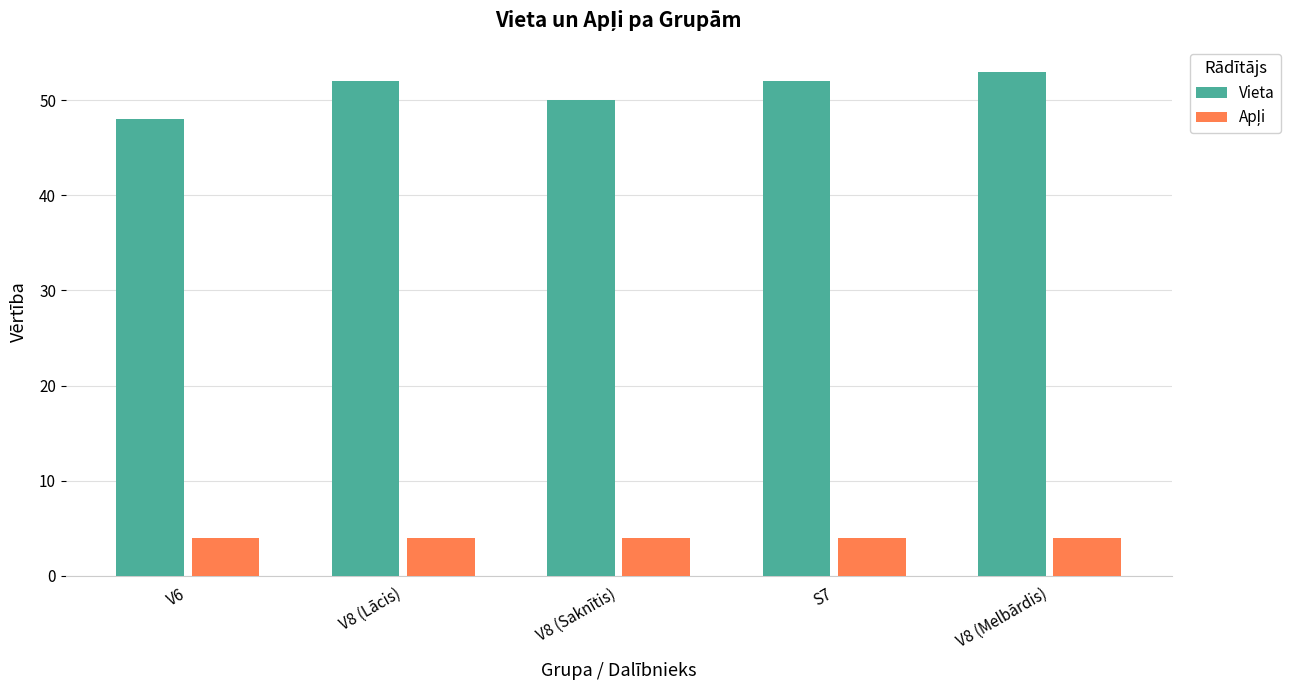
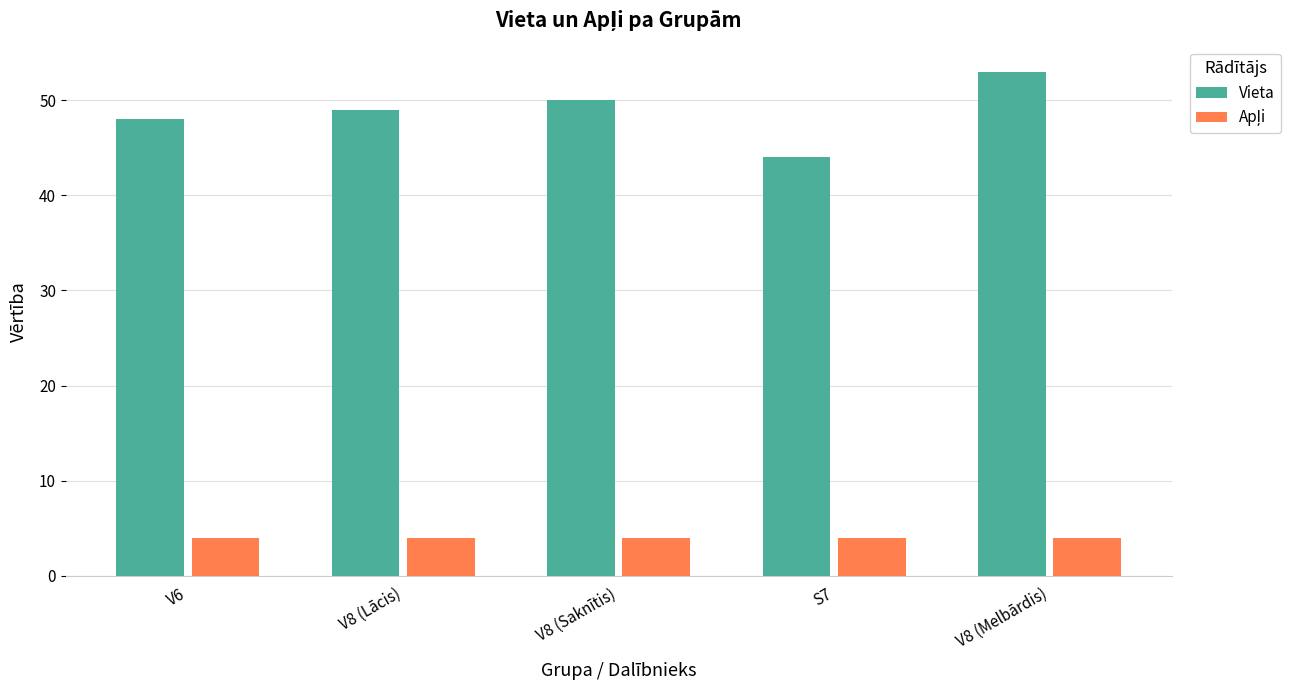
  {
    "Vieta": {
      "V6": 48,
-     "V8 (Lācis)": 52,
+     "V8 (Lācis)": 49,
      "V8 (Saknītis)": 50,
-     "S7": 52,
+     "S7": 44,
      "V8 (Melbārdis)": 53
    },
    "Apļi": {
      "V6": 4,
      "V8 (Lācis)": 4,
      "V8 (Saknītis)": 4,
      "S7": 4,
      "V8 (Melbārdis)": 4
    }
  }
